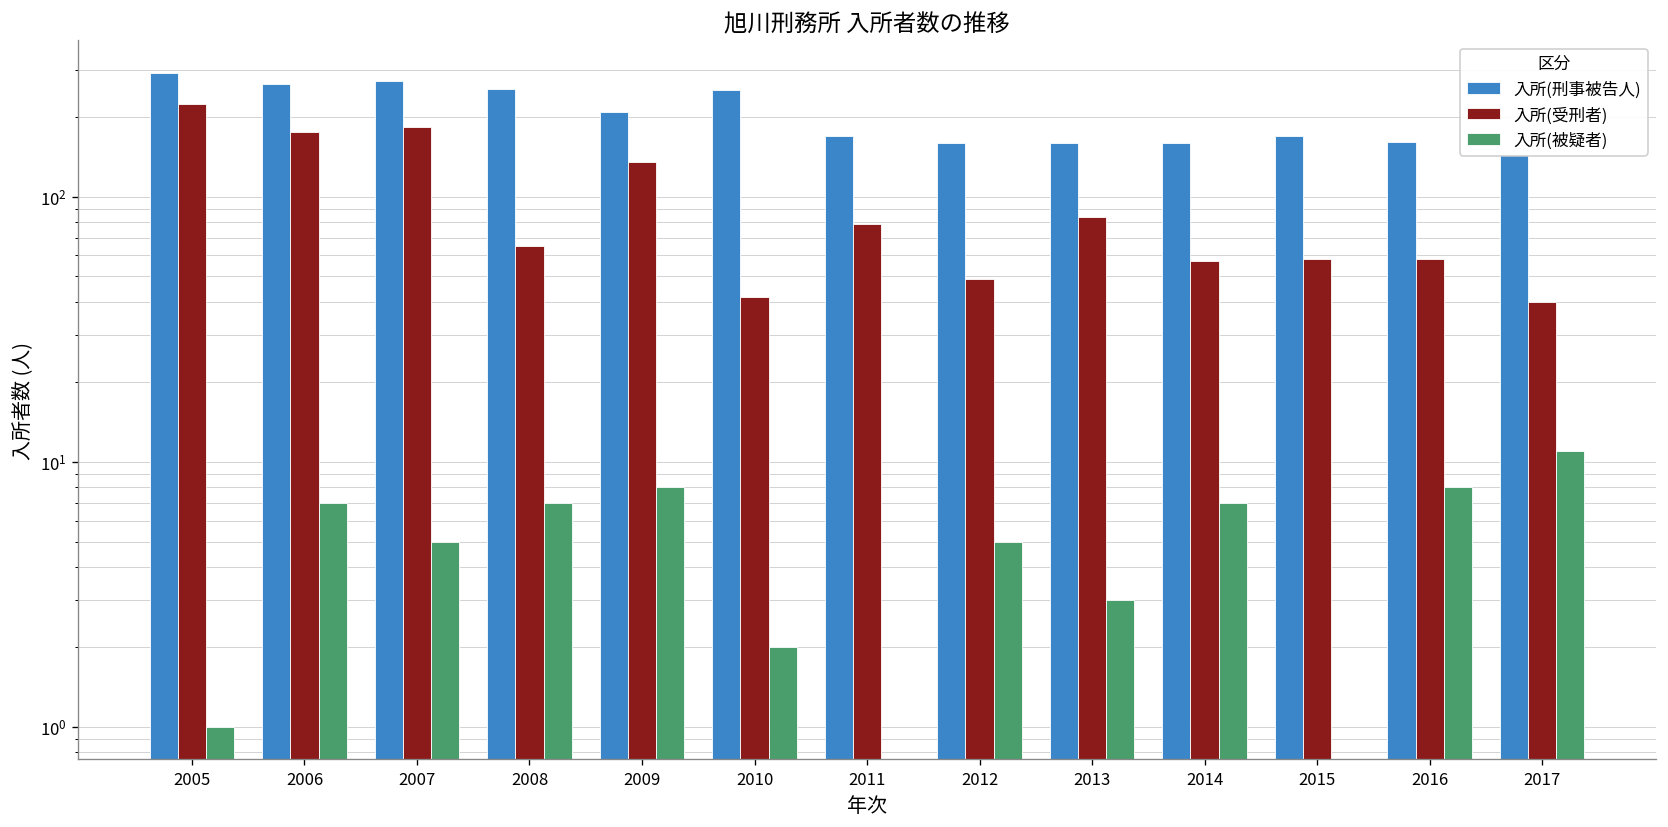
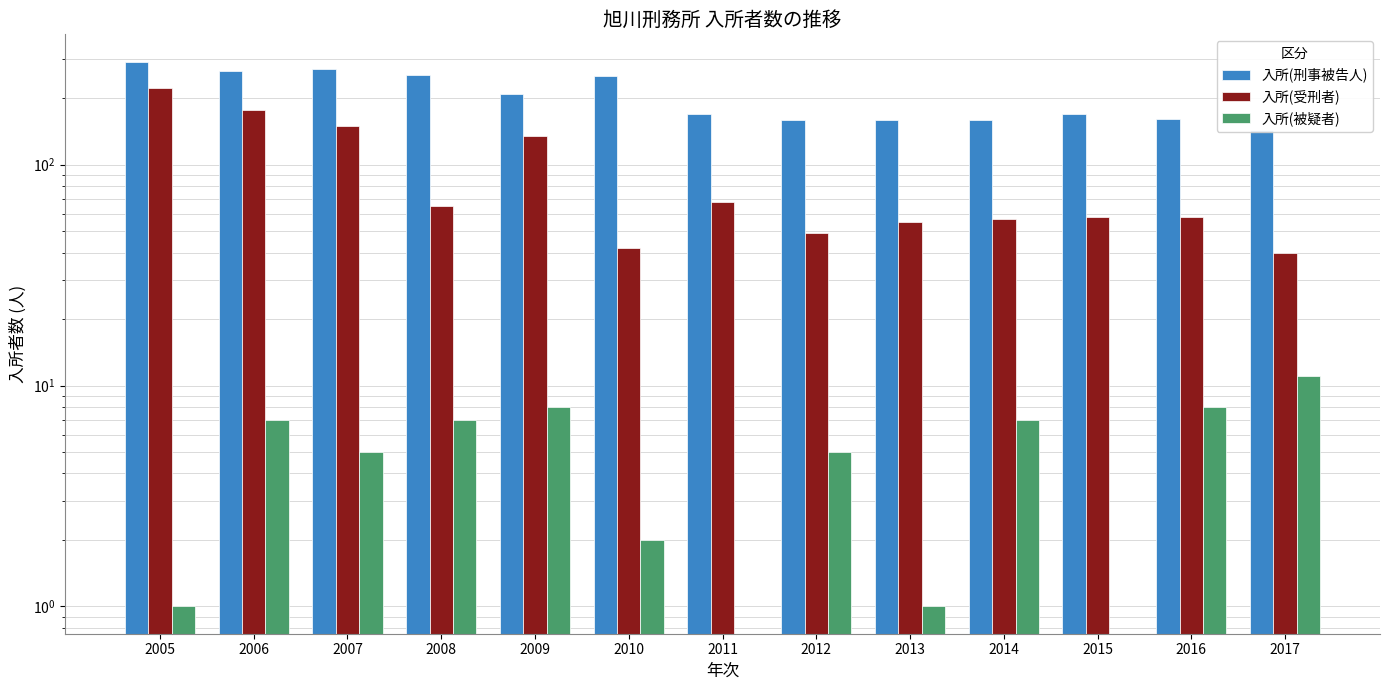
  {
    "入所(刑事被告人)": {
      "2005": 290,
      "2006": 270,
      "2007": 270,
      "2008": 260,
      "2009": 210,
      "2010": 250,
      "2011": 170,
      "2012": 160,
      "2013": 160,
      "2014": 160,
      "2015": 170,
      "2016": 160
    },
    "入所(受刑者)": {
      "2005": 220,
      "2006": 180,
-     "2007": 180,
+     "2007": 150,
      "2008": 65,
      "2009": 140,
      "2010": 42,
-     "2011": 79,
+     "2011": 68,
      "2012": 49,
-     "2013": 84,
+     "2013": 55,
      "2014": 57,
      "2015": 58,
      "2016": 58,
      "2017": 40
    },
    "入所(被疑者)": {
      "2005": 1,
      "2006": 7,
      "2007": 5,
      "2008": 7,
      "2009": 8,
      "2010": 2,
      "2012": 5,
-     "2013": 3,
+     "2013": 1,
      "2014": 7,
      "2016": 8,
      "2017": 11
    }
  }
